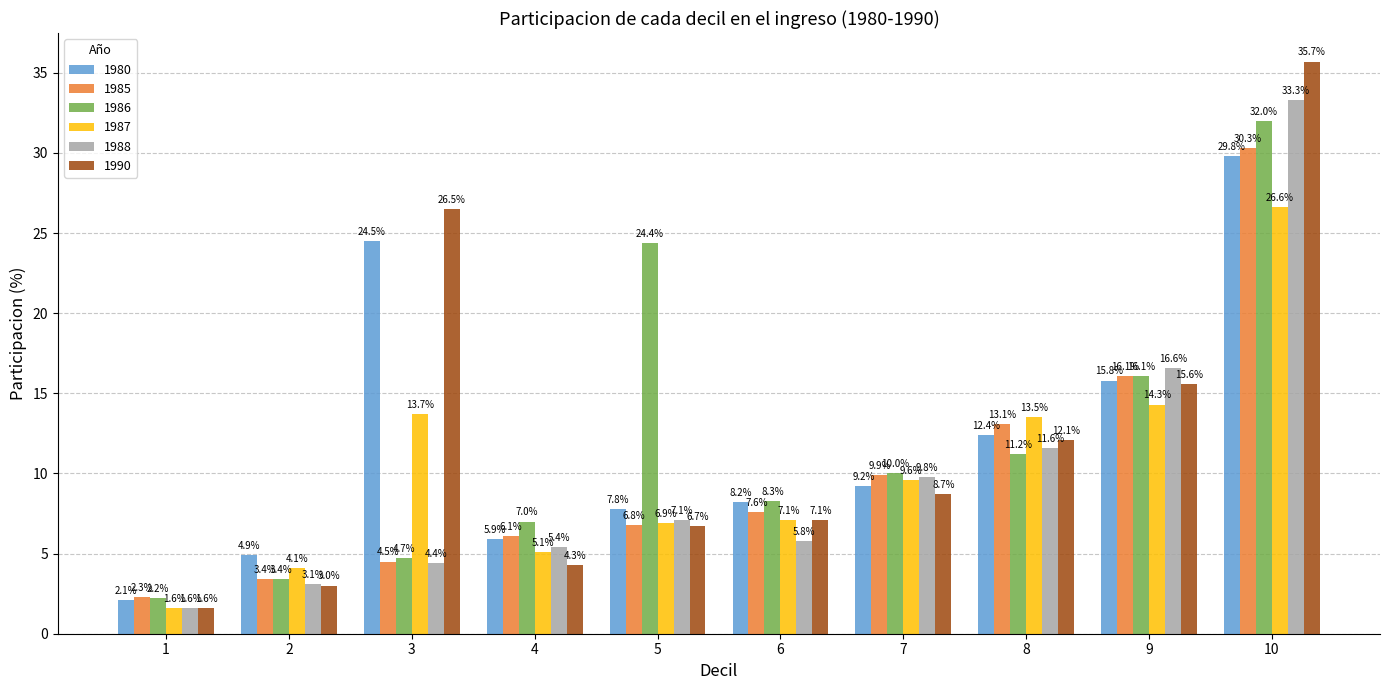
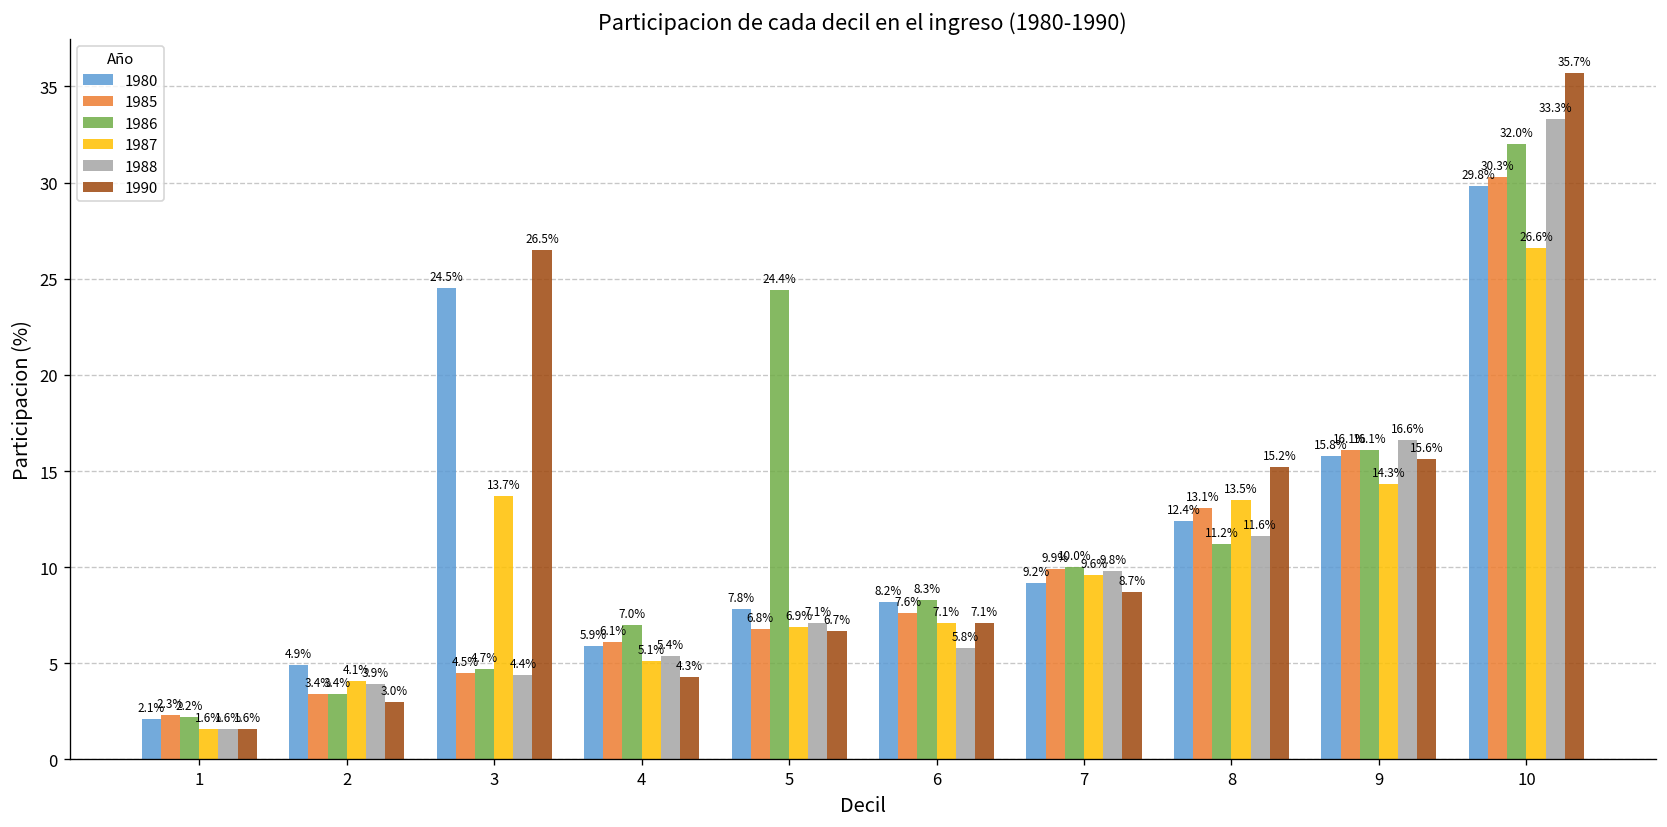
  {
    "1980": {
      "2": "4.9%",
      "3": "24.5%",
      "5": "7.8%",
      "6": "8.2%",
      "7": "9.2%",
      "8": "12.4%",
      "10": "29.8%"
    },
    "1985": {
      "5": "6.8%",
      "6": "7.6%",
      "8": "13.1%",
      "10": "30.3%"
    },
    "1986": {
      "4": "7.0%",
      "5": "24.4%",
      "6": "8.3%",
      "8": "11.2%",
      "10": "32.0%"
    },
    "1987": {
      "2": "4.1%",
      "3": "13.7%",
      "6": "7.1%",
      "8": "13.5%",
      "9": "14.3%",
      "10": "26.6%"
    },
    "1988": {
-     "2": "3.1%",
+     "2": "3.9%",
      "3": "4.4%",
      "6": "5.8%",
      "8": "11.6%",
      "9": "16.6%",
      "10": "33.3%"
    },
    "1990": {
      "3": "26.5%",
      "4": "4.3%",
      "5": "6.7%",
      "6": "7.1%",
      "7": "8.7%",
-     "8": "12.1%",
+     "8": "15.2%",
      "9": "15.6%",
      "10": "35.7%"
    }
  }
